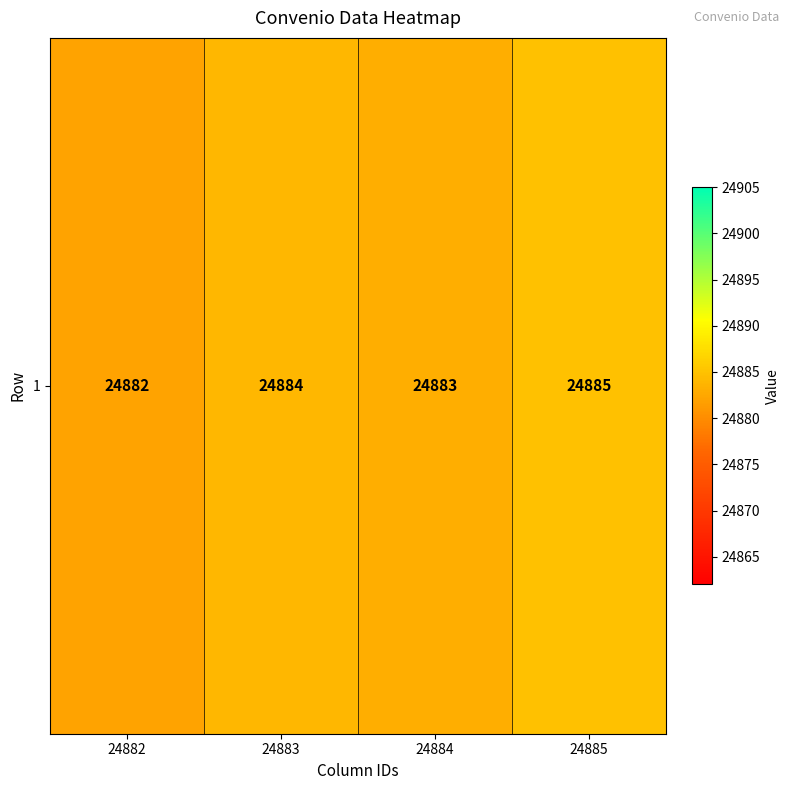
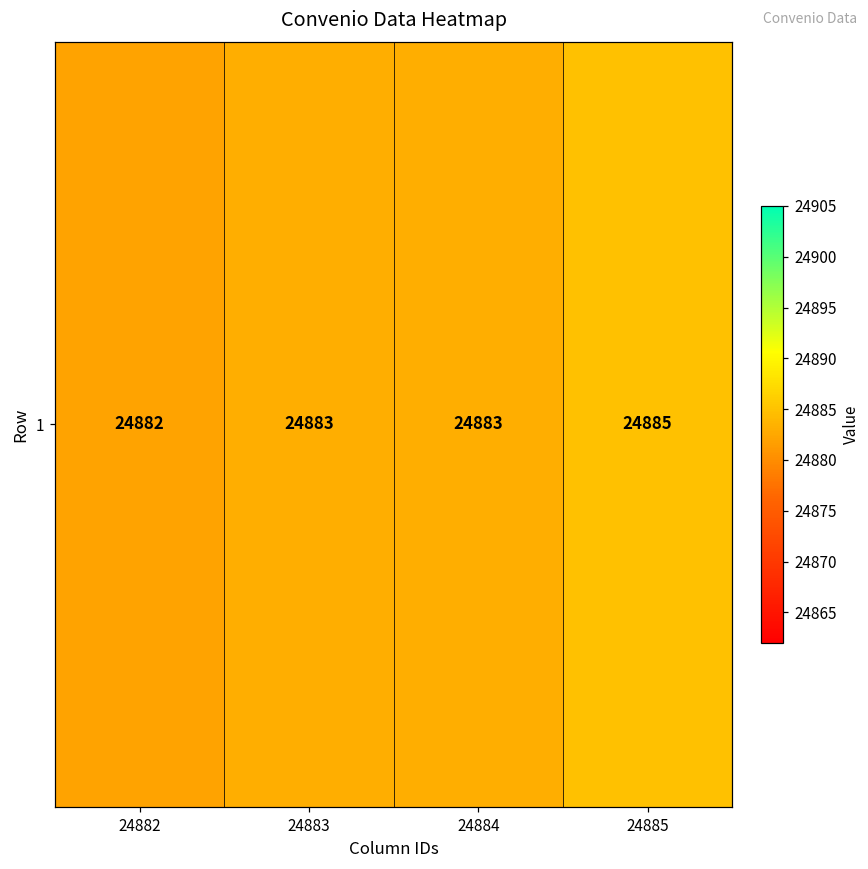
  {
    "1": {
      "24882": 24882,
-     "24883": 24884,
+     "24883": 24883,
      "24884": 24883,
      "24885": 24885
    }
  }
